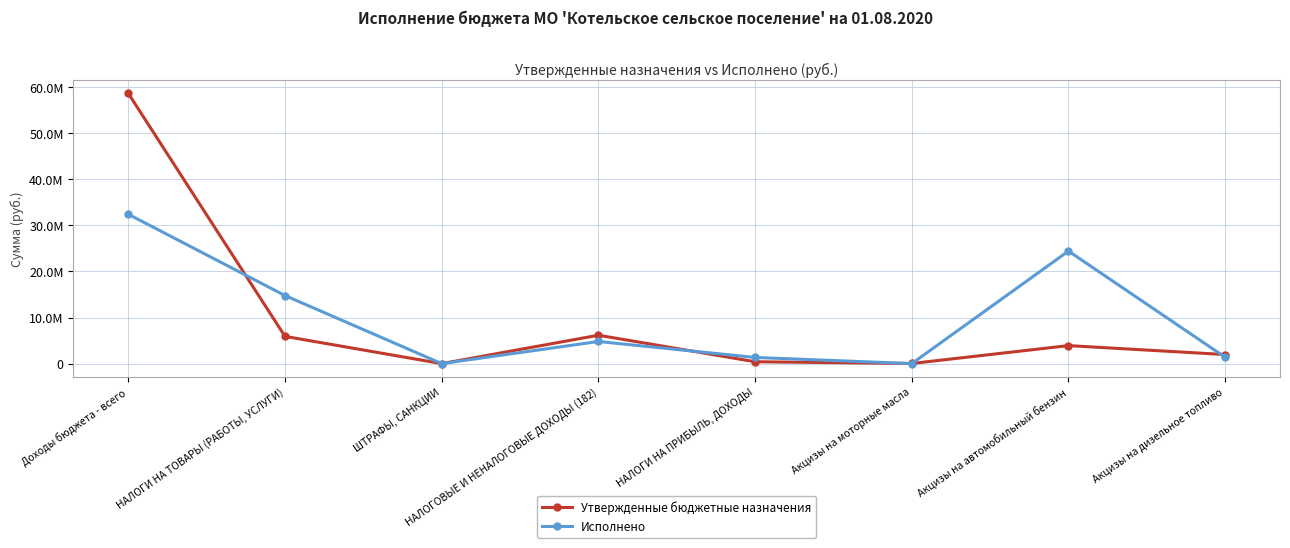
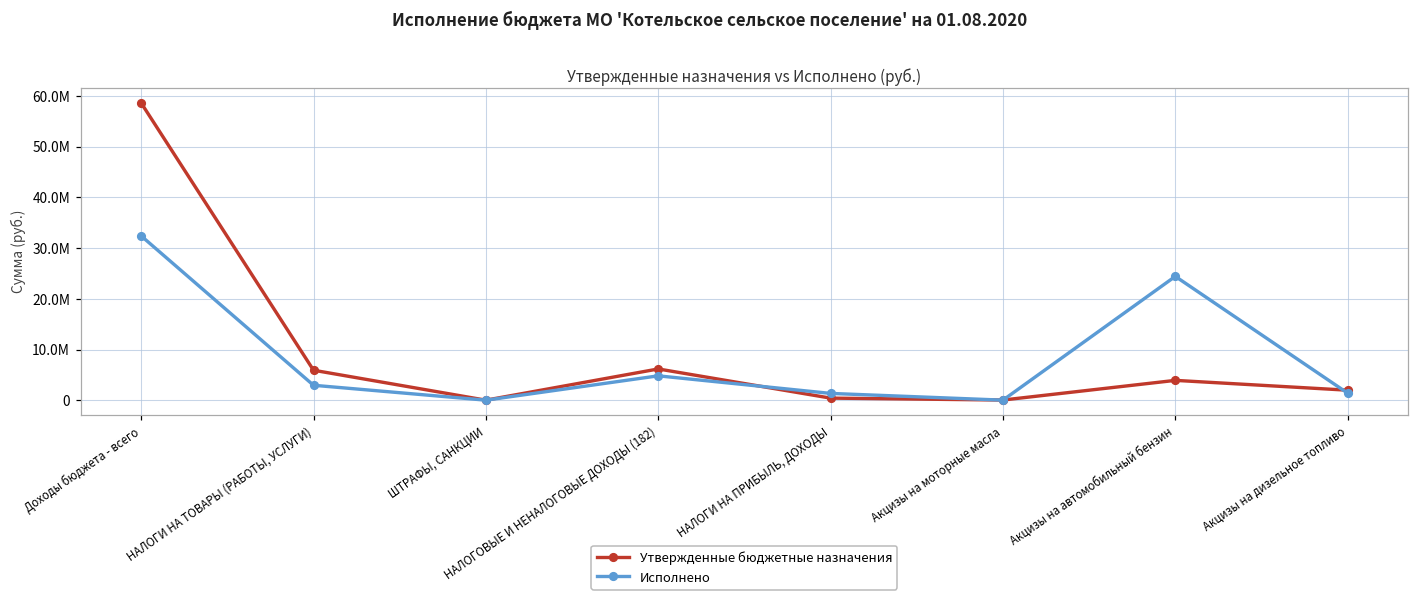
  {
    "Утвержденные бюджетные назначения": {
      "Доходы бюджета - всего": "59М",
      "НАЛОГИ НА ТОВАРЫ (РАБОТЫ, УСЛУГИ)": "6М",
      "НАЛОГОВЫЕ И НЕНАЛОГОВЫЕ ДОХОДЫ (182)": "6М",
      "НАЛОГИ НА ПРИБЫЛЬ, ДОХОДЫ": "0М",
      "Акцизы на автомобильный бензин": "4М",
      "Акцизы на дизельное топливо": "2М"
    },
    "Исполнено": {
      "Доходы бюджета - всего": "32М",
-     "НАЛОГИ НА ТОВАРЫ (РАБОТЫ, УСЛУГИ)": "15М",
+     "НАЛОГИ НА ТОВАРЫ (РАБОТЫ, УСЛУГИ)": "3М",
      "НАЛОГОВЫЕ И НЕНАЛОГОВЫЕ ДОХОДЫ (182)": "5М",
      "НАЛОГИ НА ПРИБЫЛЬ, ДОХОДЫ": "1М",
      "Акцизы на автомобильный бензин": "24М",
      "Акцизы на дизельное топливо": "1М"
    }
  }
